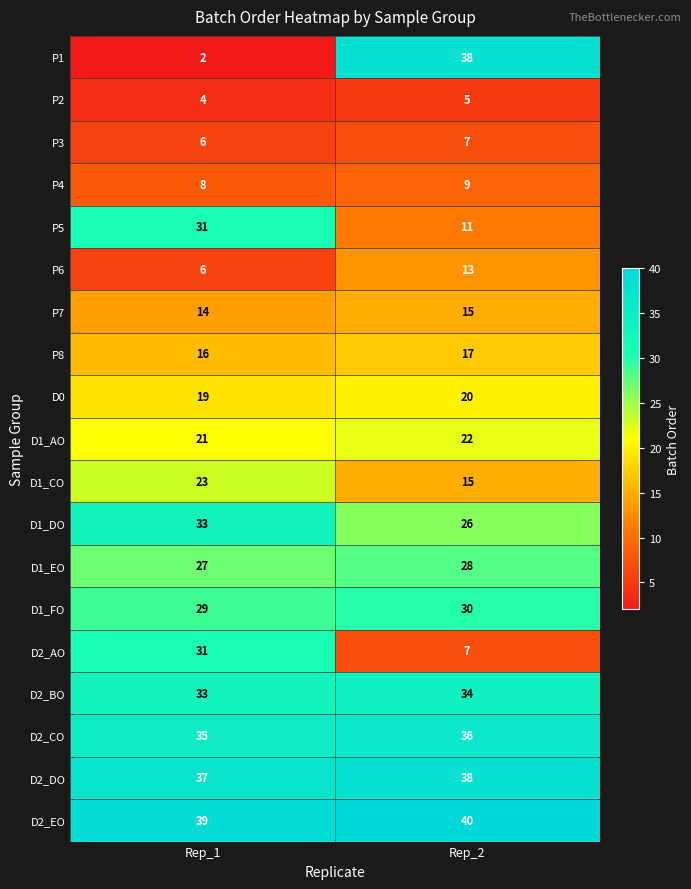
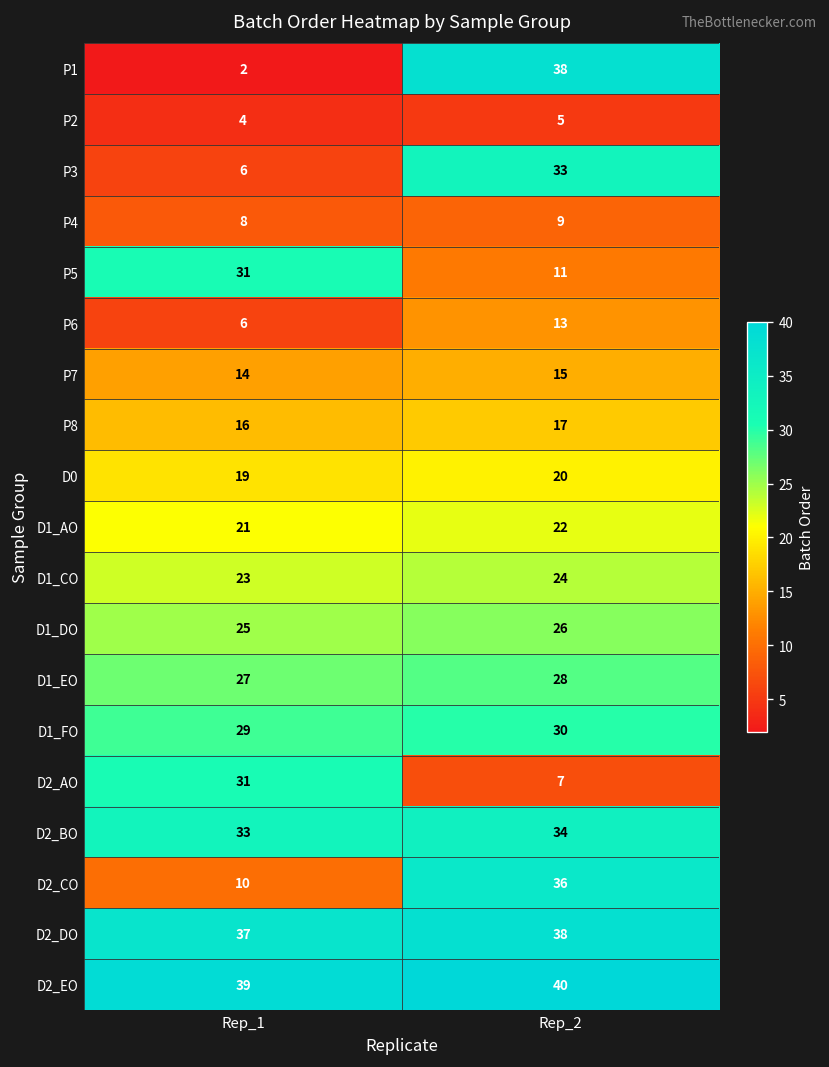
  {
    "P1": {
      "Rep_1": 2,
      "Rep_2": 38
    },
    "P2": {
      "Rep_1": 4,
      "Rep_2": 5
    },
    "P3": {
      "Rep_1": 6,
-     "Rep_2": 7
+     "Rep_2": 33
    },
    "P4": {
      "Rep_1": 8,
      "Rep_2": 9
    },
    "P5": {
      "Rep_1": 31,
      "Rep_2": 11
    },
    "P6": {
      "Rep_1": 6,
      "Rep_2": 13
    },
    "P7": {
      "Rep_1": 14,
      "Rep_2": 15
    },
    "P8": {
      "Rep_1": 16,
      "Rep_2": 17
    },
    "D0": {
      "Rep_1": 19,
      "Rep_2": 20
    },
    "D1_AO": {
      "Rep_1": 21,
      "Rep_2": 22
    },
    "D1_CO": {
      "Rep_1": 23,
-     "Rep_2": 15
+     "Rep_2": 24
    },
    "D1_DO": {
-     "Rep_1": 33,
+     "Rep_1": 25,
      "Rep_2": 26
    },
    "D1_EO": {
      "Rep_1": 27,
      "Rep_2": 28
    },
    "D1_FO": {
      "Rep_1": 29,
      "Rep_2": 30
    },
    "D2_AO": {
      "Rep_1": 31,
      "Rep_2": 7
    },
    "D2_BO": {
      "Rep_1": 33,
      "Rep_2": 34
    },
    "D2_CO": {
-     "Rep_1": 35,
+     "Rep_1": 10,
      "Rep_2": 36
    },
    "D2_DO": {
      "Rep_1": 37,
      "Rep_2": 38
    },
    "D2_EO": {
      "Rep_1": 39,
      "Rep_2": 40
    }
  }
